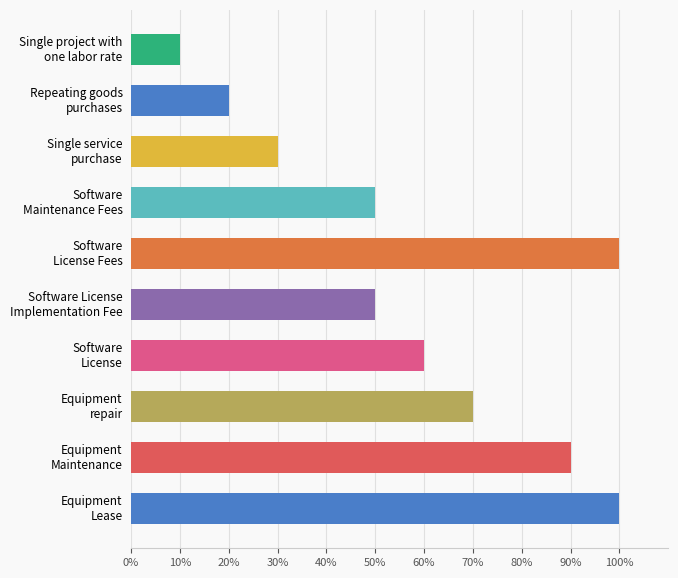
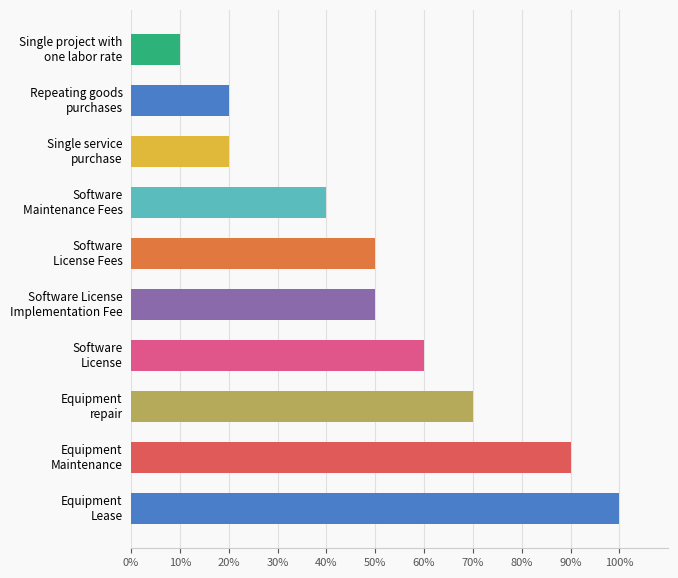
  {
    "Single project with one labor rate": "10%",
    "Repeating goods purchases": "20%",
-   "Single service purchase": "30%",
-   "Software Maintenance Fees": "50%",
-   "Software License Fees": "100%",
+   "Single service purchase": "20%",
+   "Software Maintenance Fees": "40%",
+   "Software License Fees": "50%",
    "Software License Implementation Fee": "50%",
    "Software License": "60%",
    "Equipment repair": "70%",
    "Equipment Maintenance": "90%",
    "Equipment Lease": "100%"
  }
